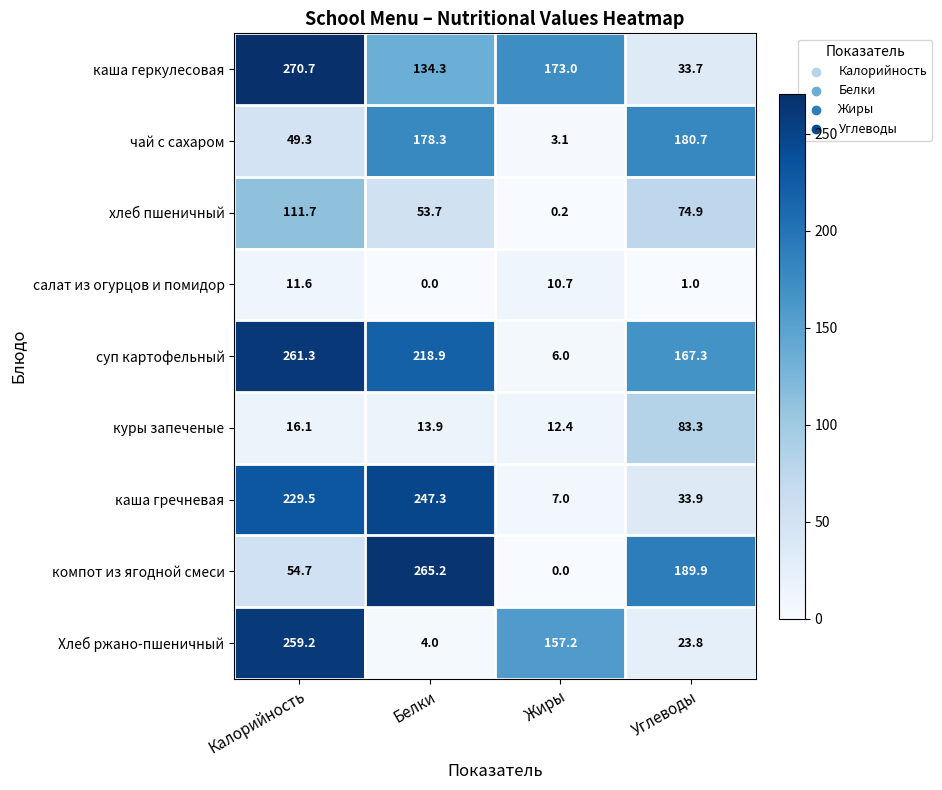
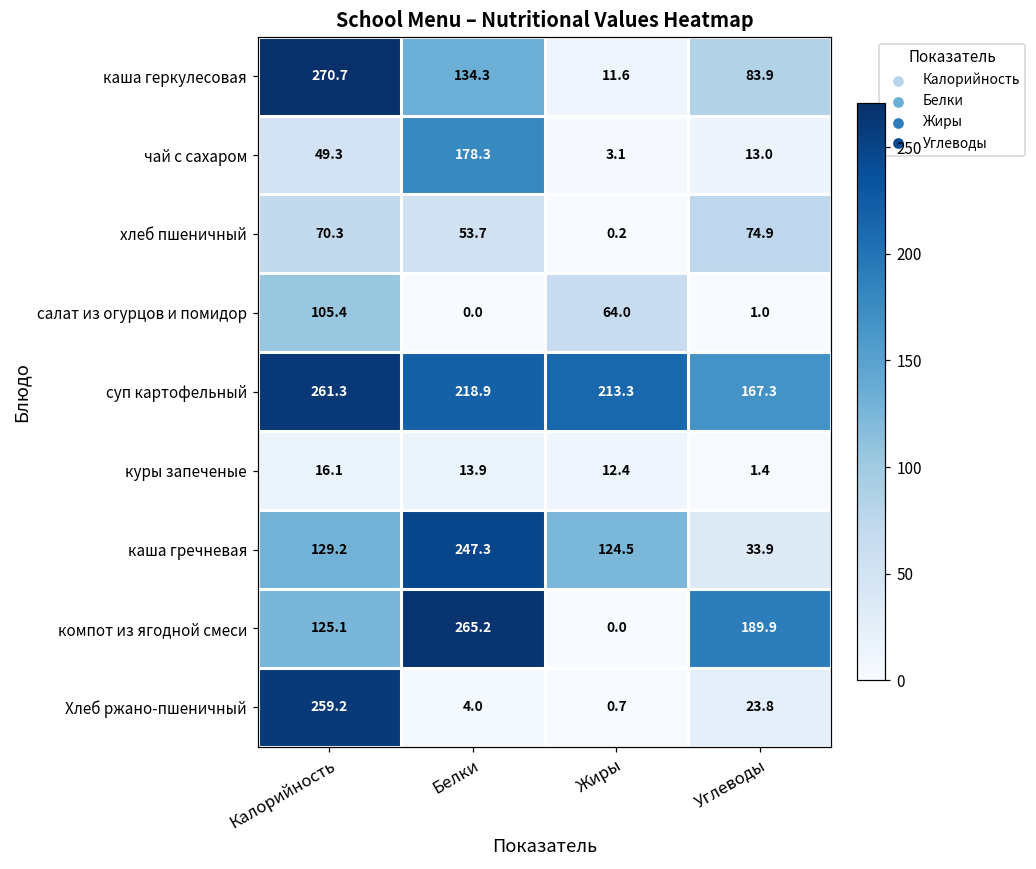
  {
    "каша геркулесовая": {
      "Калорийность": 270.7,
      "Белки": 134.3,
-     "Жиры": 173.0,
-     "Углеводы": 33.7
+     "Жиры": 11.6,
+     "Углеводы": 83.9
    },
    "чай с сахаром": {
      "Калорийность": 49.3,
      "Белки": 178.3,
      "Жиры": 3.1,
-     "Углеводы": 180.7
+     "Углеводы": 13.0
    },
    "хлеб пшеничный": {
-     "Калорийность": 111.7,
+     "Калорийность": 70.3,
      "Белки": 53.7,
      "Жиры": 0.2,
      "Углеводы": 74.9
    },
    "салат из огурцов и помидор": {
-     "Калорийность": 11.6,
+     "Калорийность": 105.4,
      "Белки": 0.0,
-     "Жиры": 10.7,
+     "Жиры": 64.0,
      "Углеводы": 1.0
    },
    "суп картофельный": {
      "Калорийность": 261.3,
      "Белки": 218.9,
-     "Жиры": 6.0,
+     "Жиры": 213.3,
      "Углеводы": 167.3
    },
    "куры запеченые": {
      "Калорийность": 16.1,
      "Белки": 13.9,
      "Жиры": 12.4,
-     "Углеводы": 83.3
+     "Углеводы": 1.4
    },
    "каша гречневая": {
-     "Калорийность": 229.5,
+     "Калорийность": 129.2,
      "Белки": 247.3,
-     "Жиры": 7.0,
+     "Жиры": 124.5,
      "Углеводы": 33.9
    },
    "компот из ягодной смеси": {
-     "Калорийность": 54.7,
+     "Калорийность": 125.1,
      "Белки": 265.2,
      "Жиры": 0.0,
      "Углеводы": 189.9
    },
    "Хлеб ржано-пшеничный": {
      "Калорийность": 259.2,
      "Белки": 4.0,
-     "Жиры": 157.2,
+     "Жиры": 0.7,
      "Углеводы": 23.8
    }
  }
